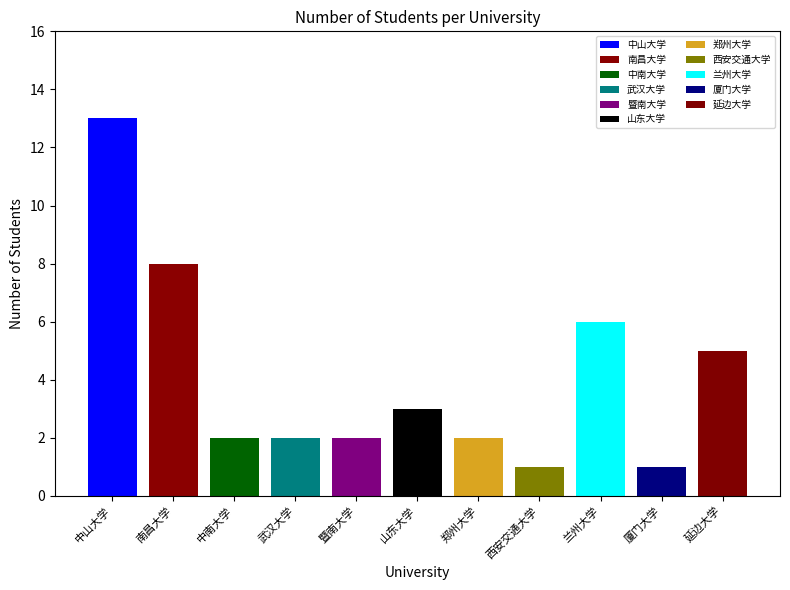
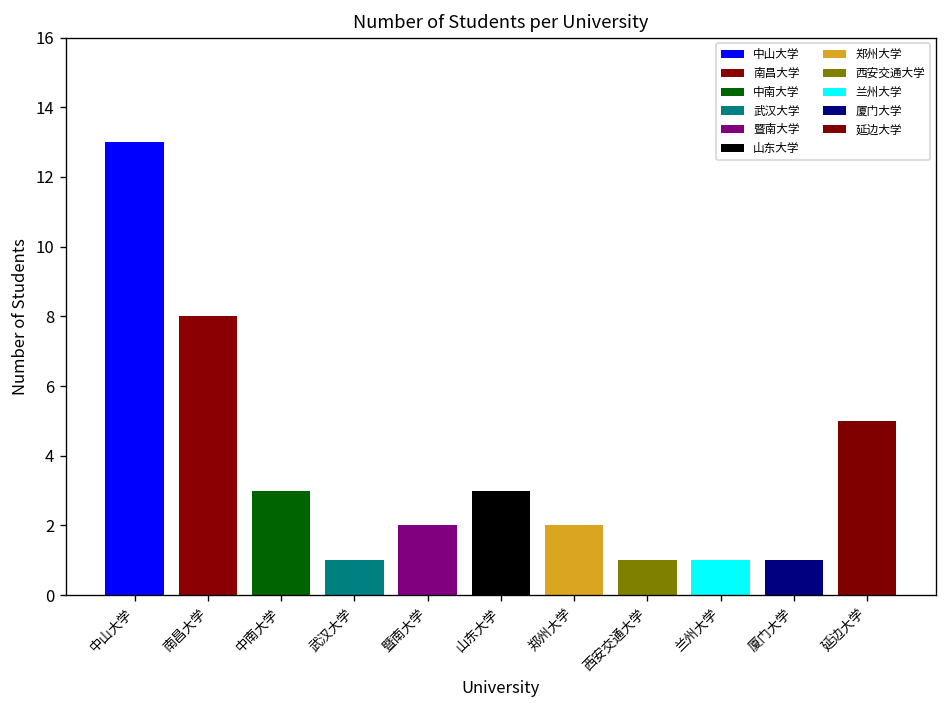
  {
    "中山大学": 13,
    "南昌大学": 8,
-   "中南大学": 2,
-   "武汉大学": 2,
+   "中南大学": 3,
+   "武汉大学": 1,
    "暨南大学": 2,
    "山东大学": 3,
    "郑州大学": 2,
    "西安交通大学": 1,
-   "兰州大学": 6,
+   "兰州大学": 1,
    "厦门大学": 1,
    "延边大学": 5
  }
